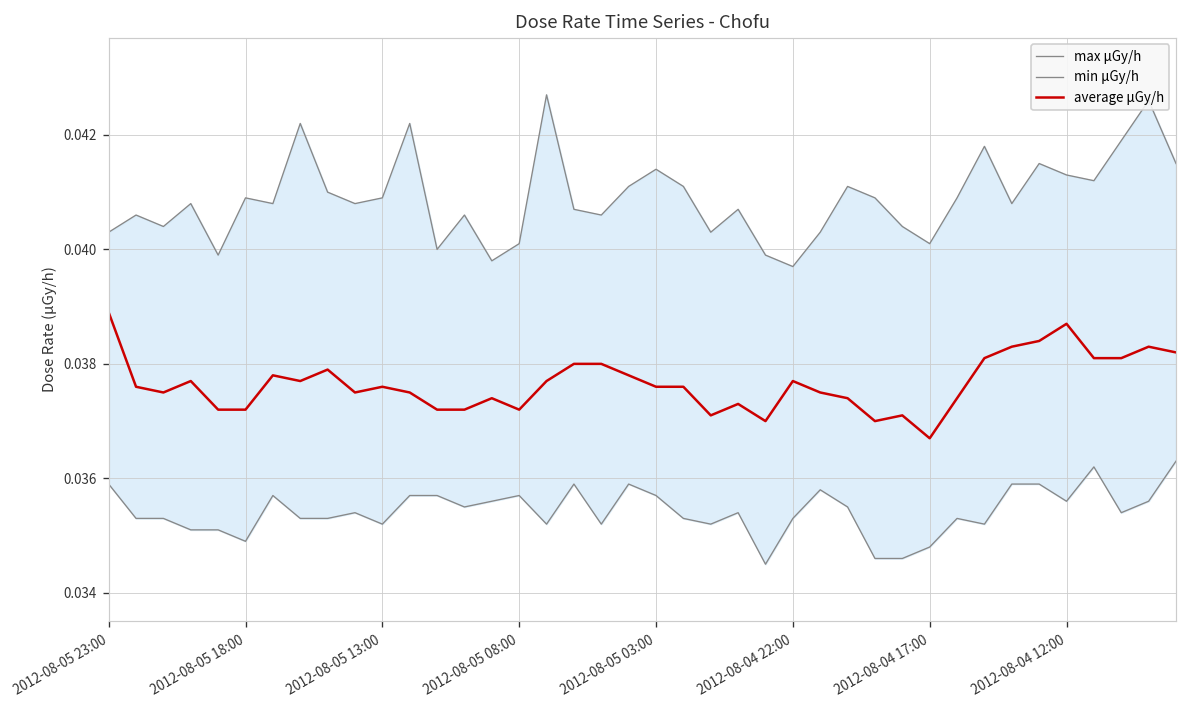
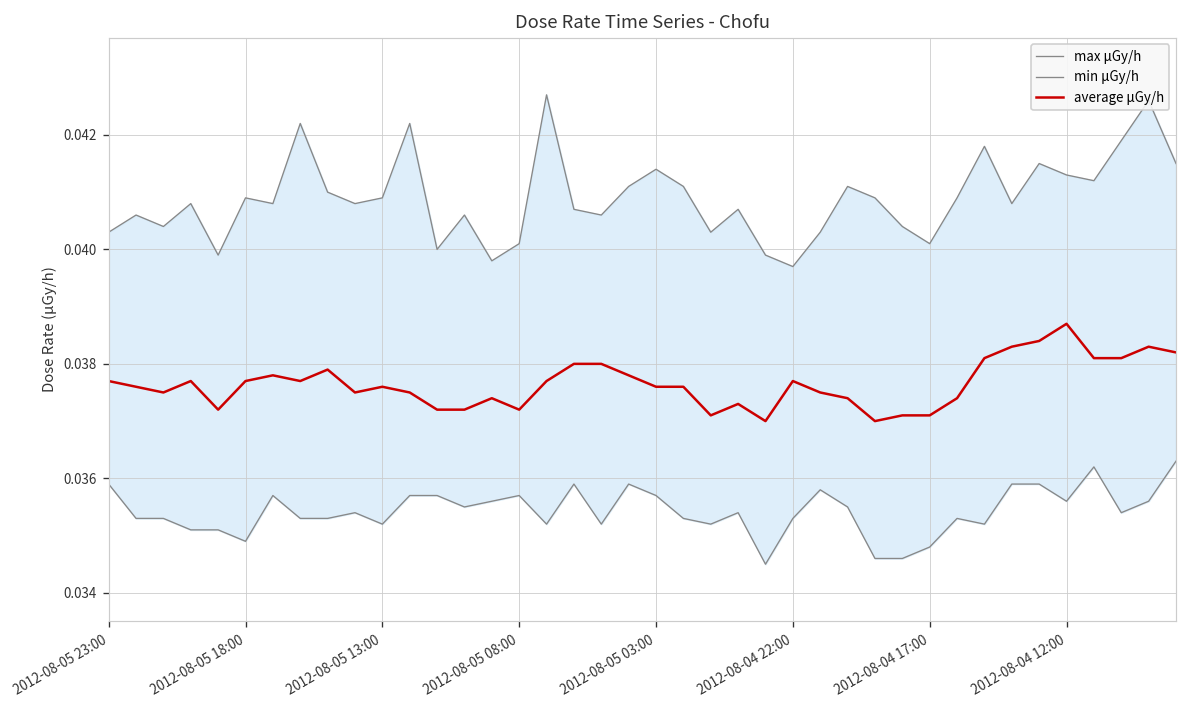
  {
    "average μGy/h": {
-     "2012-08-05 23:00": 0.0389,
-     "2012-08-05 18:00": 0.0372,
+     "2012-08-05 23:00": 0.0377,
+     "2012-08-05 18:00": 0.0377,
      "2012-08-05 13:00": 0.0376,
      "2012-08-05 08:00": 0.0372,
      "2012-08-05 03:00": 0.0376,
      "2012-08-04 22:00": 0.0377,
-     "2012-08-04 17:00": 0.0367,
+     "2012-08-04 17:00": 0.0371,
      "2012-08-04 12:00": 0.0387
    }
  }
